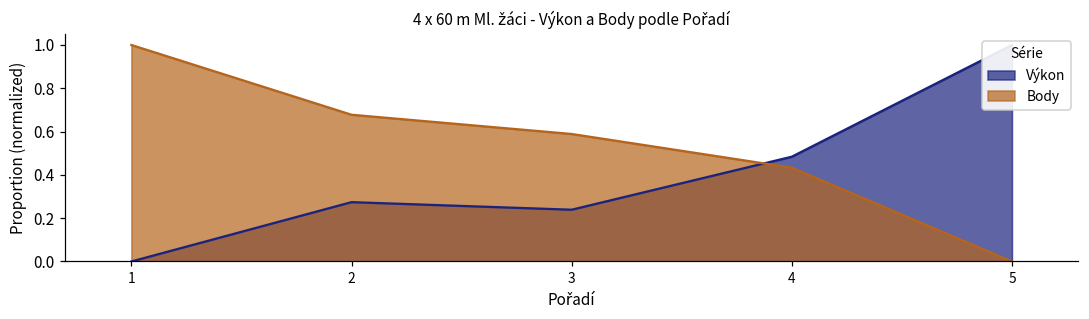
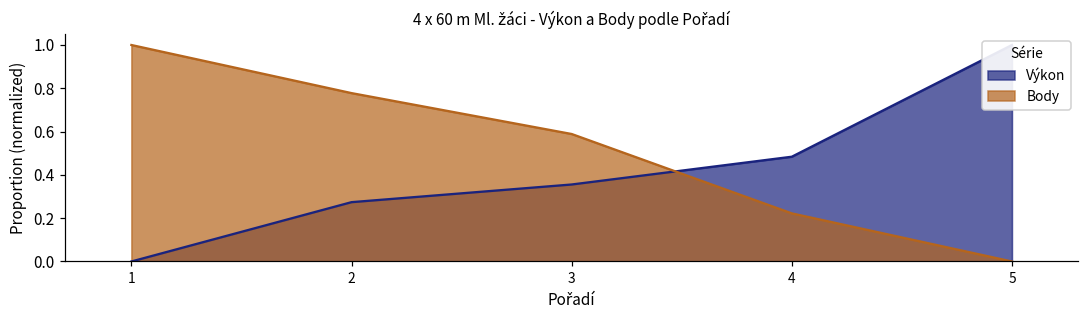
  {
    "Výkon": {
      "1": 0.00,
      "2": 0.27,
-     "3": 0.24,
+     "3": 0.36,
      "4": 0.48
    },
    "Body": {
      "1": 1.00,
-     "2": 0.68,
+     "2": 0.78,
      "3": 0.59,
-     "4": 0.43,
+     "4": 0.22,
      "5": 0.00
    }
  }
